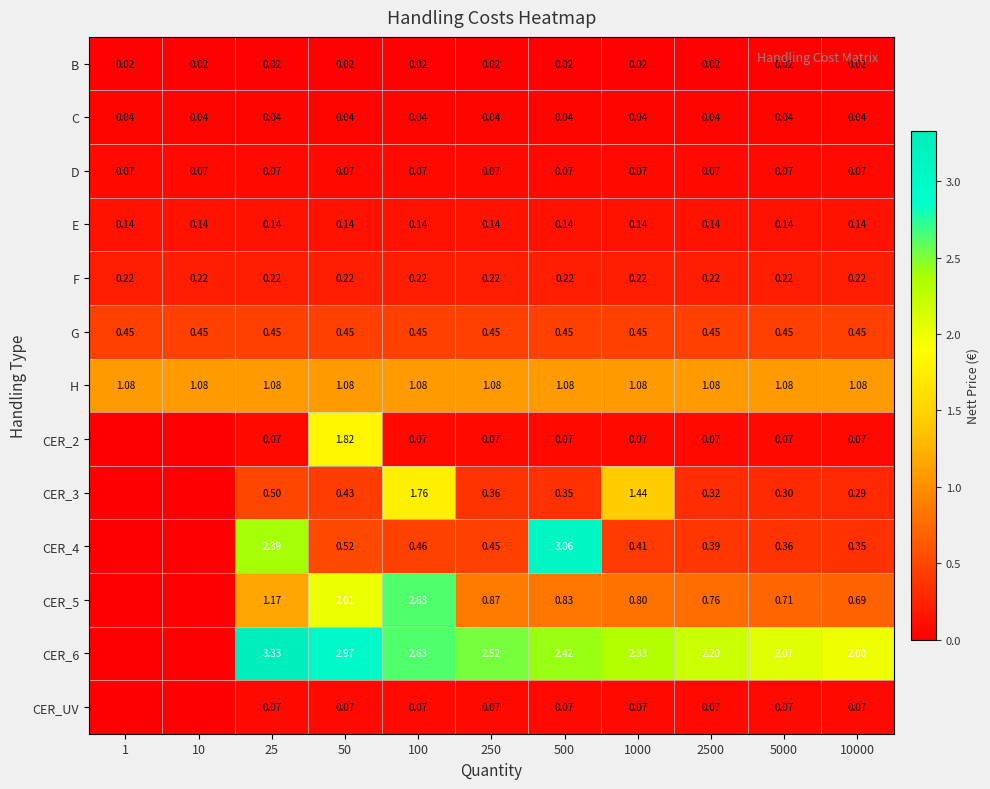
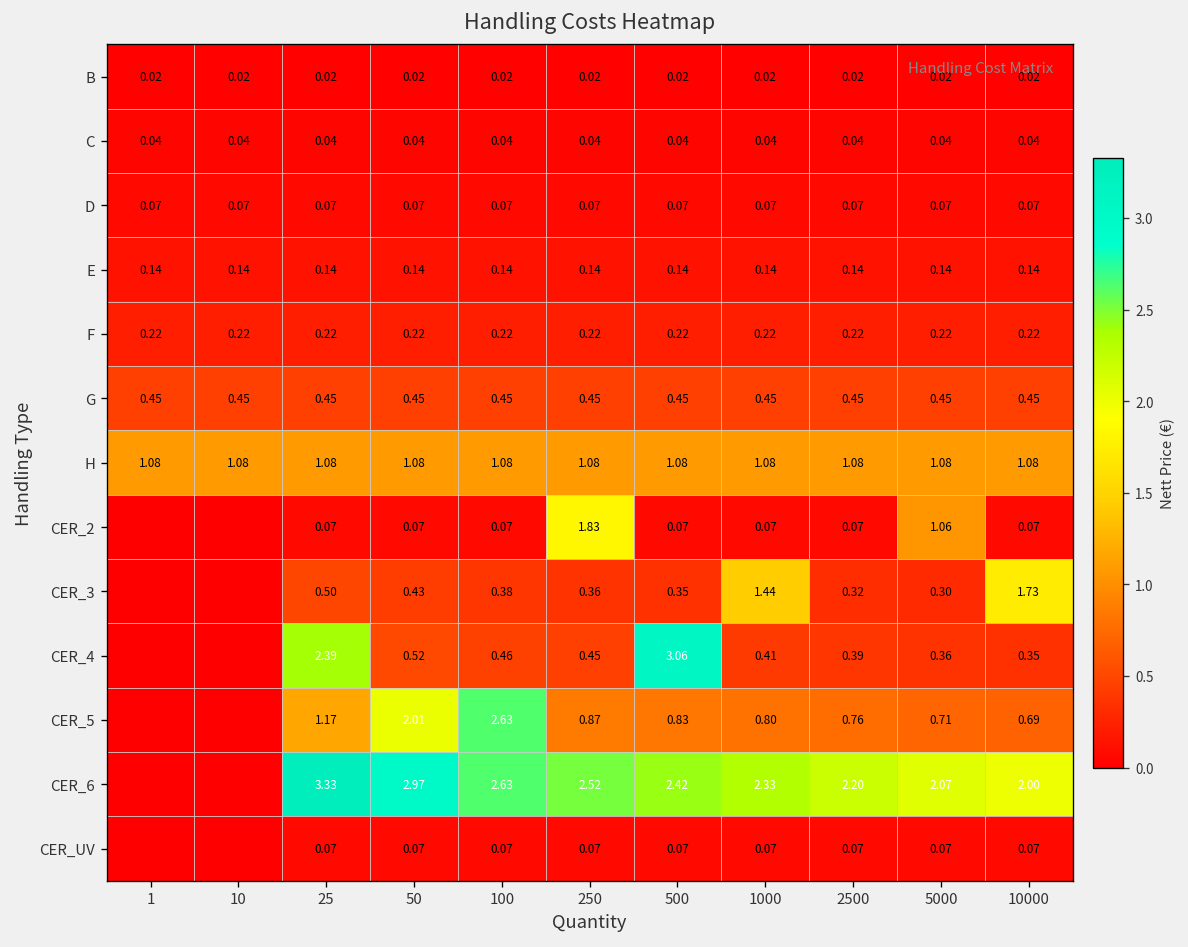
  {
    "B": {
      "1": 0.02,
      "10": 0.02,
      "25": 0.02,
      "50": 0.02,
      "100": 0.02,
      "250": 0.02,
      "500": 0.02,
      "1000": 0.02,
      "2500": 0.02
    },
    "C": {
      "1": 0.04,
      "10": 0.04,
      "25": 0.04,
      "50": 0.04,
      "100": 0.04,
      "250": 0.04,
      "500": 0.04,
      "1000": 0.04,
      "2500": 0.04,
      "5000": 0.04,
      "10000": 0.04
    },
    "D": {
      "1": 0.07,
      "10": 0.07,
      "25": 0.07,
      "50": 0.07,
      "100": 0.07,
      "250": 0.07,
      "500": 0.07,
      "1000": 0.07,
      "2500": 0.07,
      "5000": 0.07,
      "10000": 0.07
    },
    "E": {
      "1": 0.14,
      "10": 0.14,
      "25": 0.14,
      "50": 0.14,
      "100": 0.14,
      "250": 0.14,
      "500": 0.14,
      "1000": 0.14,
      "2500": 0.14,
      "5000": 0.14,
      "10000": 0.14
    },
    "F": {
      "1": 0.22,
      "10": 0.22,
      "25": 0.22,
      "50": 0.22,
      "100": 0.22,
      "250": 0.22,
      "500": 0.22,
      "1000": 0.22,
      "2500": 0.22,
      "5000": 0.22,
      "10000": 0.22
    },
    "G": {
      "1": 0.45,
      "10": 0.45,
      "25": 0.45,
      "50": 0.45,
      "100": 0.45,
      "250": 0.45,
      "500": 0.45,
      "1000": 0.45,
      "2500": 0.45,
      "5000": 0.45,
      "10000": 0.45
    },
    "H": {
      "1": 1.08,
      "10": 1.08,
      "25": 1.08,
      "50": 1.08,
      "100": 1.08,
      "250": 1.08,
      "500": 1.08,
      "1000": 1.08,
      "2500": 1.08,
      "5000": 1.08,
      "10000": 1.08
    },
    "CER_2": {
      "25": 0.07,
-     "50": 1.82,
+     "50": 0.07,
      "100": 0.07,
-     "250": 0.07,
+     "250": 1.83,
      "500": 0.07,
      "1000": 0.07,
      "2500": 0.07,
-     "5000": 0.07,
+     "5000": 1.06,
      "10000": 0.07
    },
    "CER_3": {
      "25": 0.50,
      "50": 0.43,
-     "100": 1.76,
+     "100": 0.38,
      "250": 0.36,
      "500": 0.35,
      "1000": 1.44,
      "2500": 0.32,
      "5000": 0.30,
-     "10000": 0.29
+     "10000": 1.73
    },
    "CER_4": {
      "25": 2.39,
      "50": 0.52,
      "100": 0.46,
      "250": 0.45,
      "500": 3.06,
      "1000": 0.41,
      "2500": 0.39,
      "5000": 0.36,
      "10000": 0.35
    },
    "CER_5": {
      "25": 1.17,
      "50": 2.01,
      "100": 2.63,
      "250": 0.87,
      "500": 0.83,
      "1000": 0.80,
      "2500": 0.76,
      "5000": 0.71,
      "10000": 0.69
    },
    "CER_6": {
      "25": 3.33,
      "50": 2.97,
      "100": 2.63,
      "250": 2.52,
      "500": 2.42,
      "1000": 2.33,
      "2500": 2.20,
      "5000": 2.07,
      "10000": 2.00
    },
    "CER_UV": {
      "25": 0.07,
      "50": 0.07,
      "100": 0.07,
      "250": 0.07,
      "500": 0.07,
      "1000": 0.07,
      "2500": 0.07,
      "5000": 0.07,
      "10000": 0.07
    }
  }
